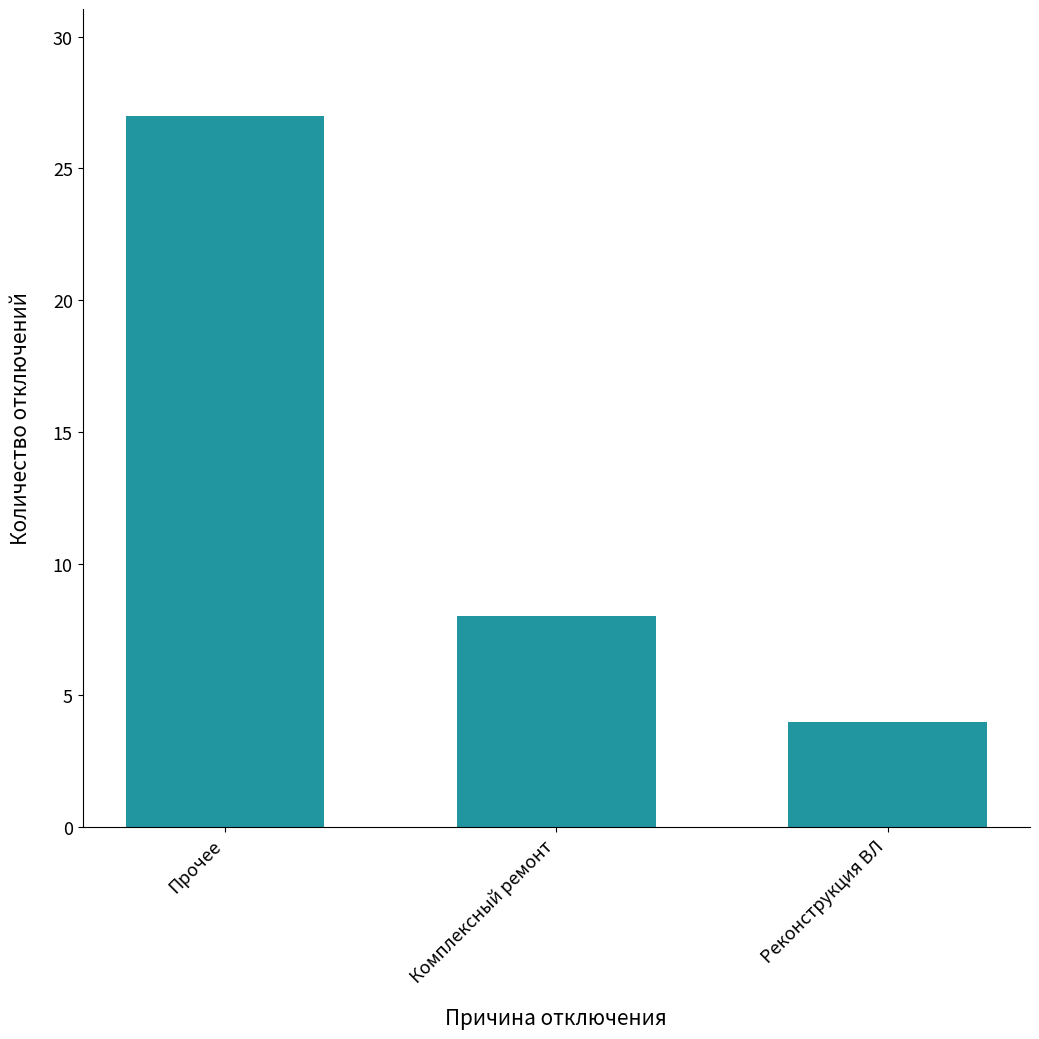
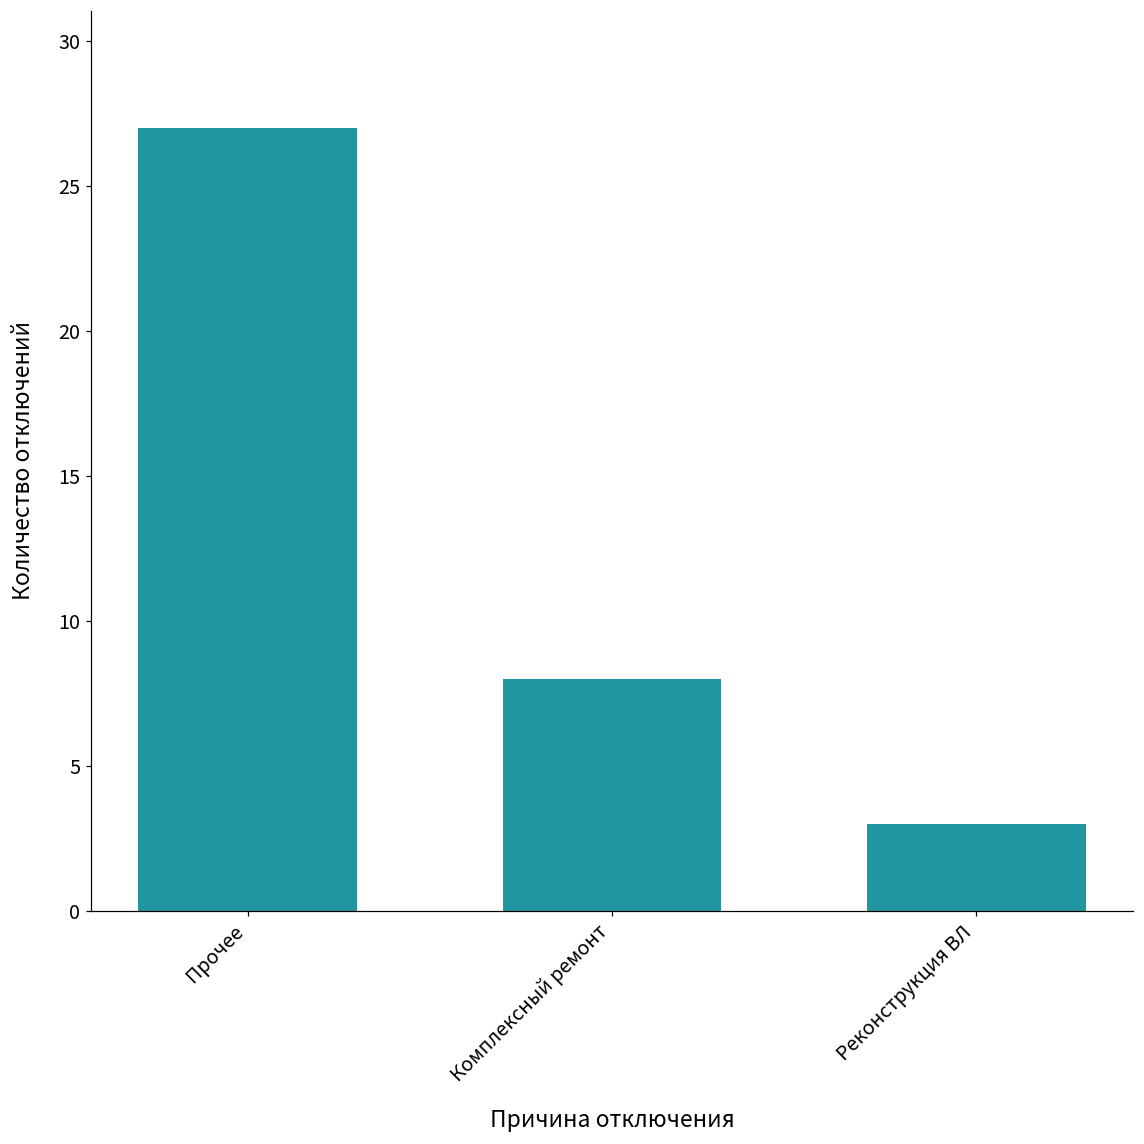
  {
    "Прочее": 27,
    "Комплексный ремонт": 8,
-   "Реконструкция ВЛ": 4
+   "Реконструкция ВЛ": 3
  }
